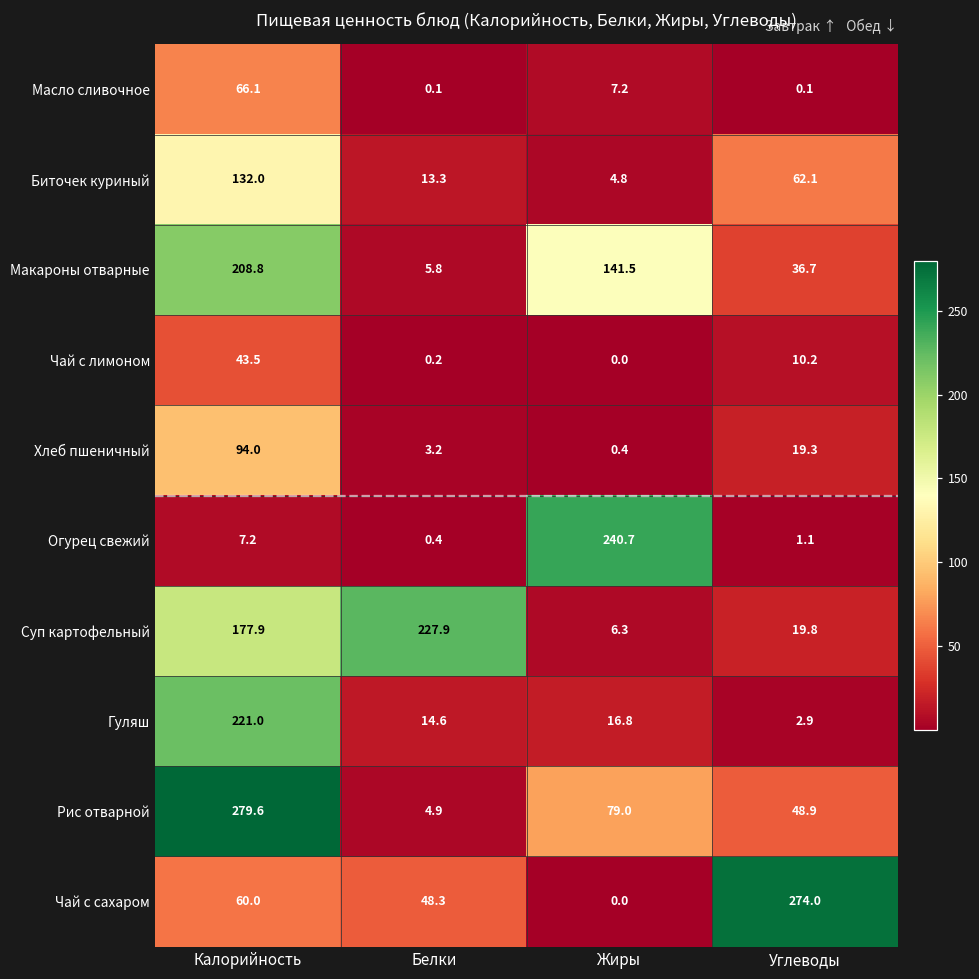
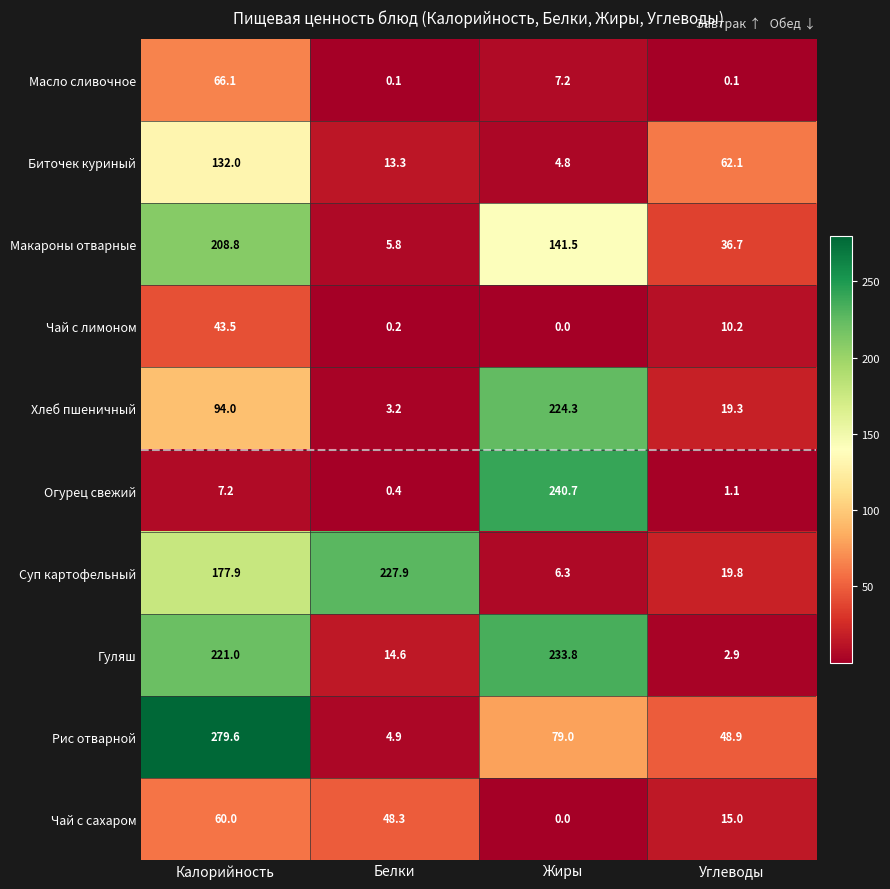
  {
    "Масло сливочное": {
      "Калорийность": 66.1,
      "Белки": 0.1,
      "Жиры": 7.2,
      "Углеводы": 0.1
    },
    "Биточек куриный": {
      "Калорийность": 132.0,
      "Белки": 13.3,
      "Жиры": 4.8,
      "Углеводы": 62.1
    },
    "Макароны отварные": {
      "Калорийность": 208.8,
      "Белки": 5.8,
      "Жиры": 141.5,
      "Углеводы": 36.7
    },
    "Чай с лимоном": {
      "Калорийность": 43.5,
      "Белки": 0.2,
      "Жиры": 0.0,
      "Углеводы": 10.2
    },
    "Хлеб пшеничный": {
      "Калорийность": 94.0,
      "Белки": 3.2,
-     "Жиры": 0.4,
+     "Жиры": 224.3,
      "Углеводы": 19.3
    },
    "Огурец свежий": {
      "Калорийность": 7.2,
      "Белки": 0.4,
      "Жиры": 240.7,
      "Углеводы": 1.1
    },
    "Суп картофельный": {
      "Калорийность": 177.9,
      "Белки": 227.9,
      "Жиры": 6.3,
      "Углеводы": 19.8
    },
    "Гуляш": {
      "Калорийность": 221.0,
      "Белки": 14.6,
-     "Жиры": 16.8,
+     "Жиры": 233.8,
      "Углеводы": 2.9
    },
    "Рис отварной": {
      "Калорийность": 279.6,
      "Белки": 4.9,
      "Жиры": 79.0,
      "Углеводы": 48.9
    },
    "Чай с сахаром": {
      "Калорийность": 60.0,
      "Белки": 48.3,
      "Жиры": 0.0,
-     "Углеводы": 274.0
+     "Углеводы": 15.0
    }
  }
